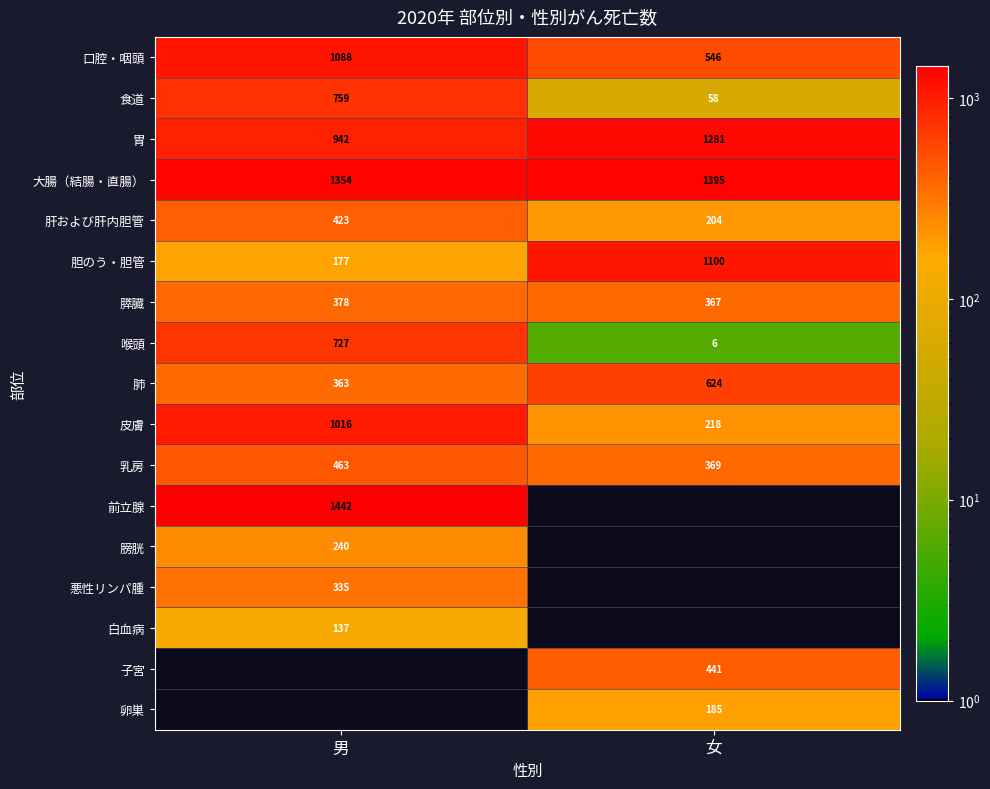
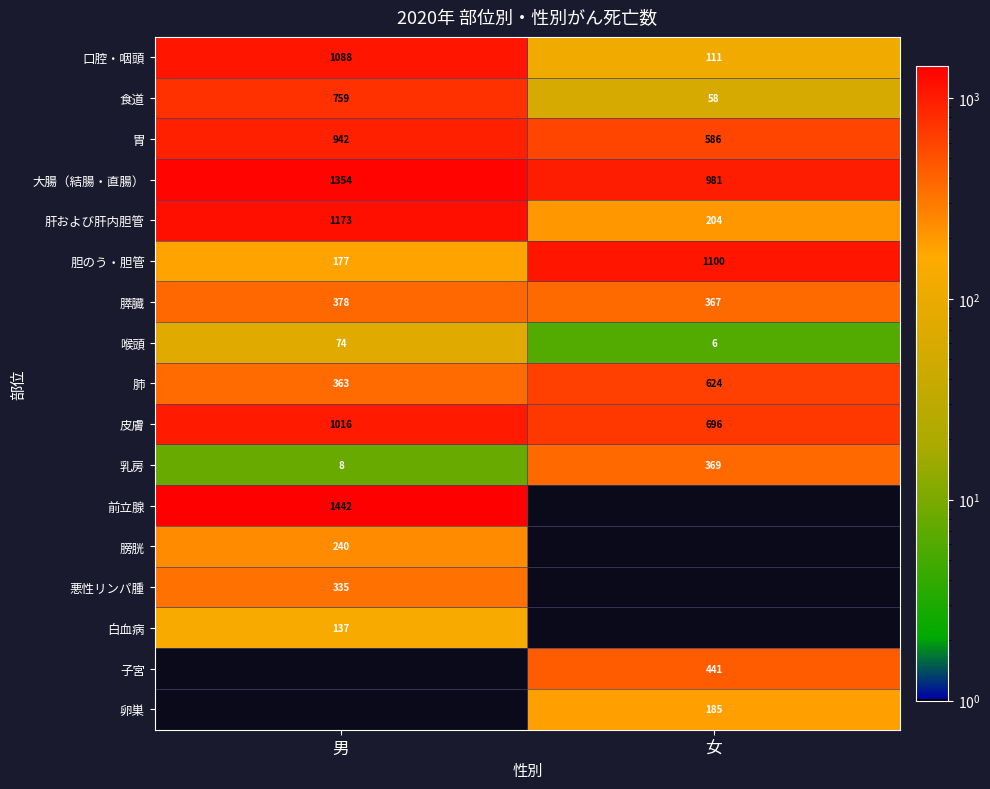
  {
    "口腔・咽頭": {
      "男": 1088,
-     "女": 546
+     "女": 111
    },
    "食道": {
      "男": 759,
      "女": 58
    },
    "胃": {
      "男": 942,
-     "女": 1281
+     "女": 586
    },
    "大腸（結腸・直腸）": {
      "男": 1354,
-     "女": 1395
+     "女": 981
    },
    "肝および肝内胆管": {
-     "男": 423,
+     "男": 1173,
      "女": 204
    },
    "胆のう・胆管": {
      "男": 177,
      "女": 1100
    },
    "膵臓": {
      "男": 378,
      "女": 367
    },
    "喉頭": {
-     "男": 727,
+     "男": 74,
      "女": 6
    },
    "肺": {
      "男": 363,
      "女": 624
    },
    "皮膚": {
      "男": 1016,
-     "女": 218
+     "女": 696
    },
    "乳房": {
-     "男": 463,
+     "男": 8,
      "女": 369
    },
    "前立腺": {
      "男": 1442
    },
    "膀胱": {
      "男": 240
    },
    "悪性リンパ腫": {
      "男": 335
    },
    "白血病": {
      "男": 137
    },
    "子宮": {
      "女": 441
    },
    "卵巣": {
      "女": 185
    }
  }
